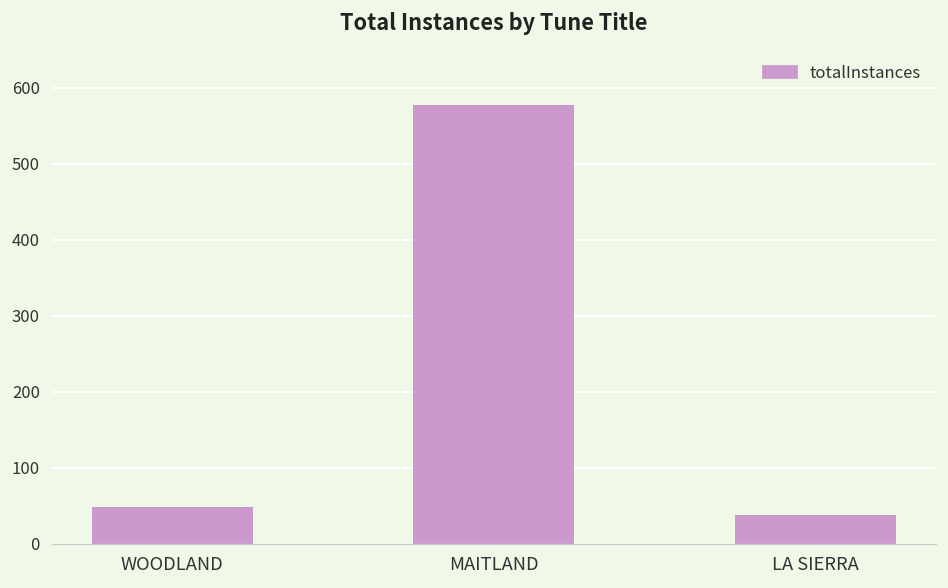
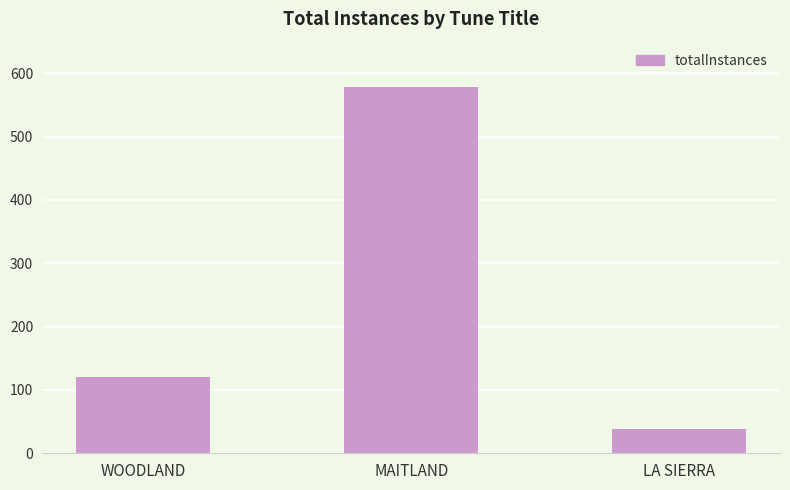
  {
-   "WOODLAND": 50,
+   "WOODLAND": 120,
    "MAITLAND": 580,
    "LA SIERRA": 40
  }
